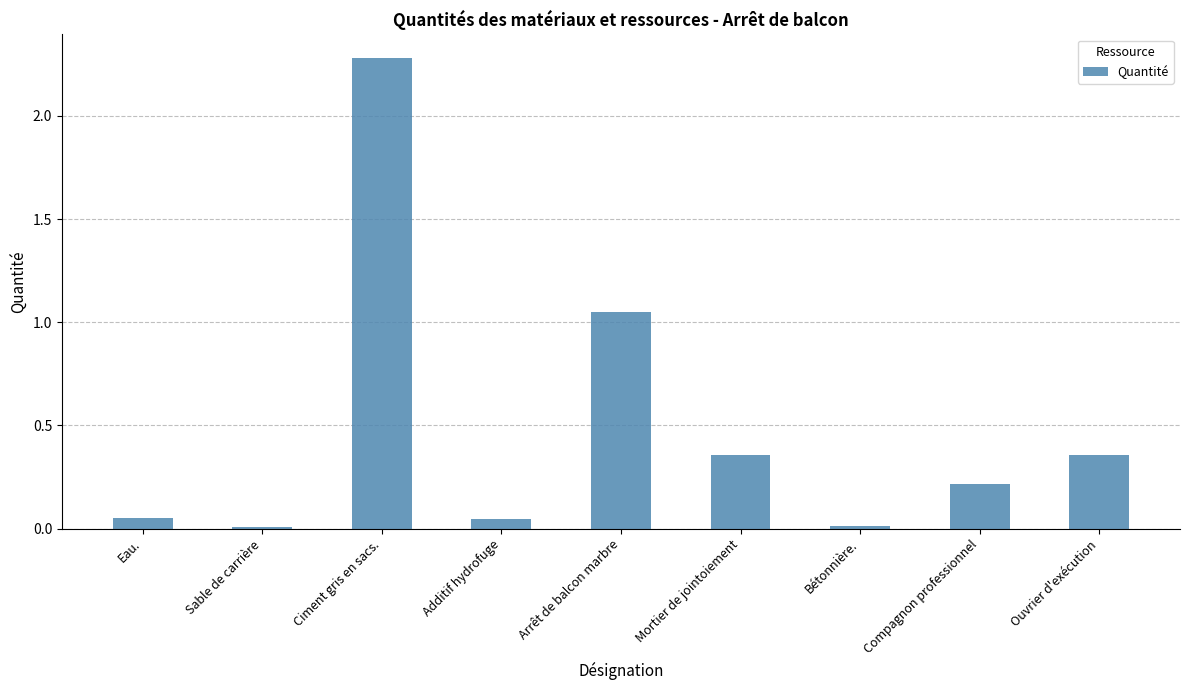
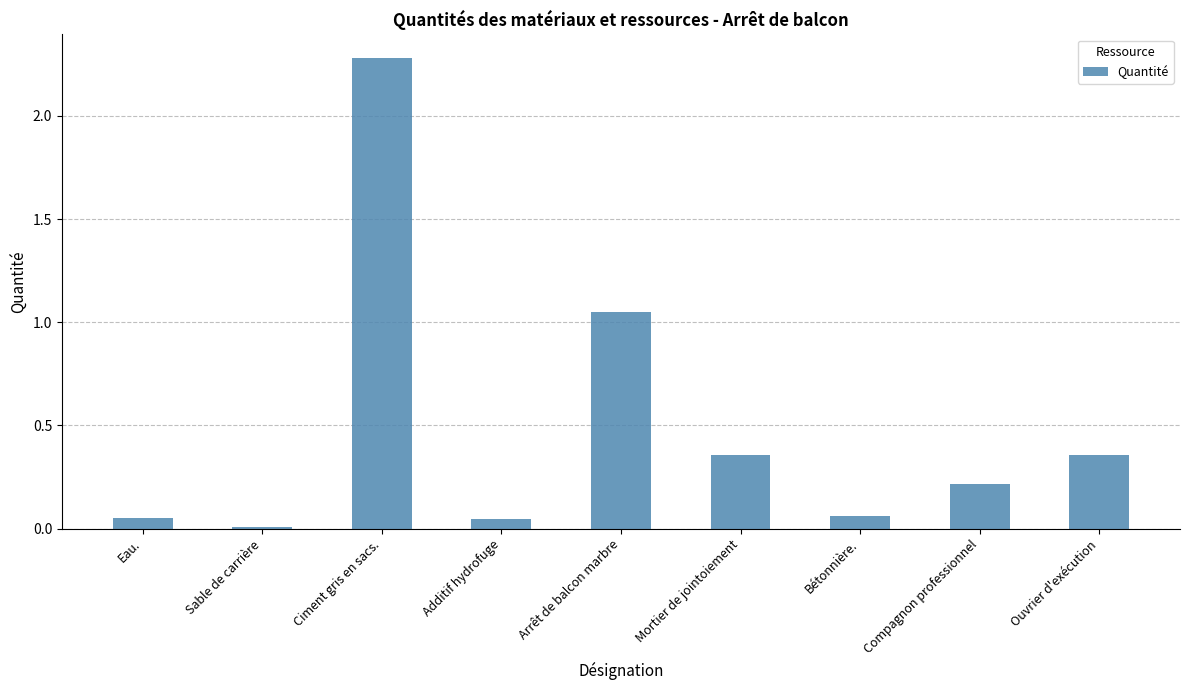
  {
    "Eau.": 0.05,
    "Ciment gris en sacs.": 2.28,
    "Additif hydrofuge": 0.05,
    "Arrêt de balcon marbre": 1.05,
    "Mortier de jointoiement": 0.36,
-   "Bétonnière.": 0.01,
+   "Bétonnière.": 0.06,
    "Compagnon professionnel": 0.22,
    "Ouvrier d'exécution": 0.36
  }
